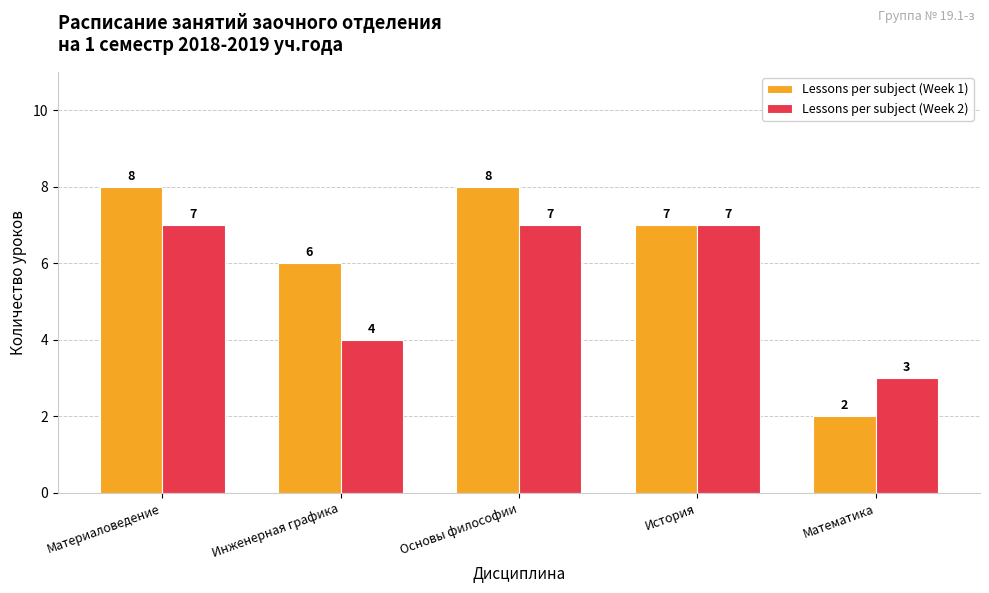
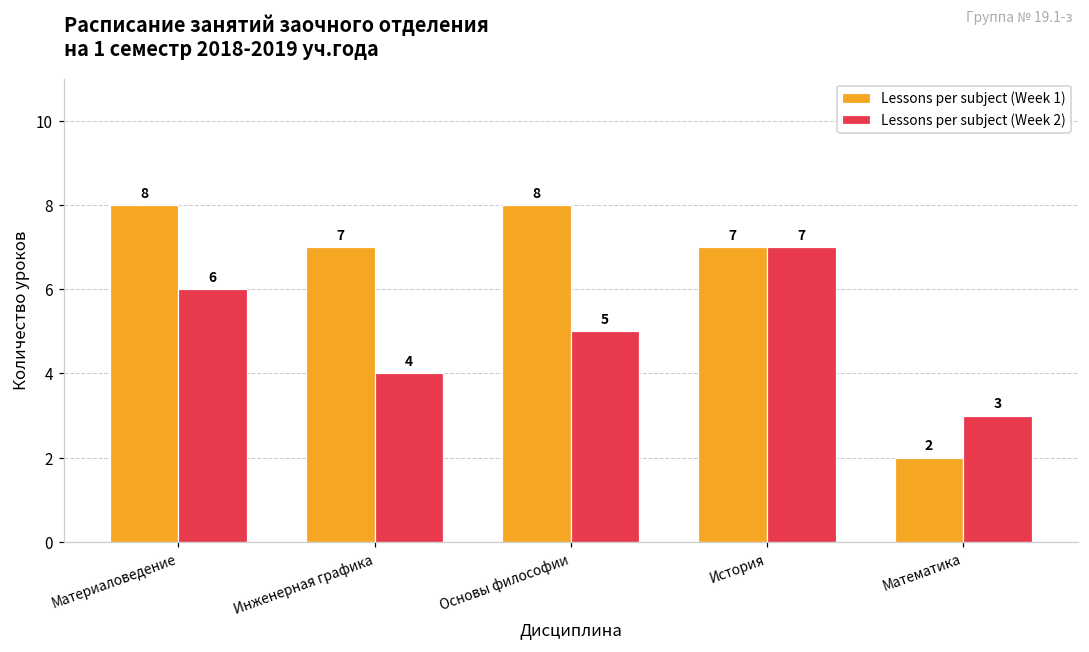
  {
    "Lessons per subject (Week 1)": {
      "Материаловедение": 8,
-     "Инженерная графика": 6,
+     "Инженерная графика": 7,
      "Основы философии": 8,
      "История": 7,
      "Математика": 2
    },
    "Lessons per subject (Week 2)": {
-     "Материаловедение": 7,
+     "Материаловедение": 6,
      "Инженерная графика": 4,
-     "Основы философии": 7,
+     "Основы философии": 5,
      "История": 7,
      "Математика": 3
    }
  }
